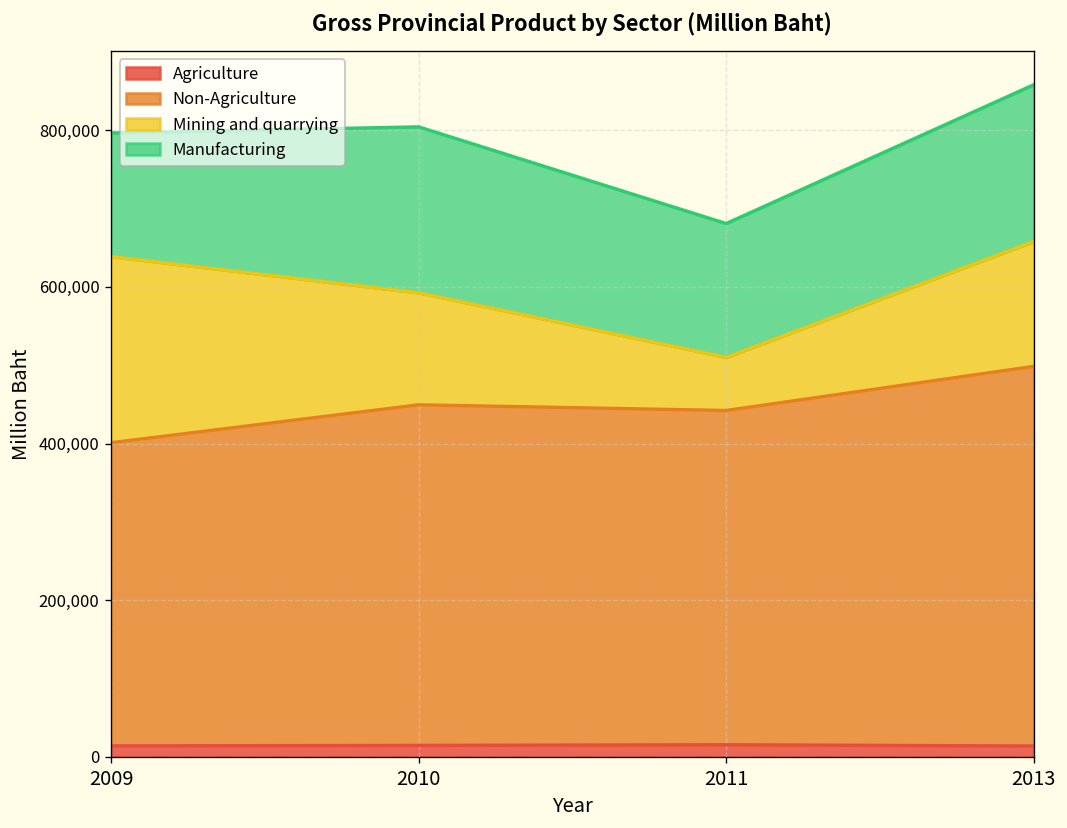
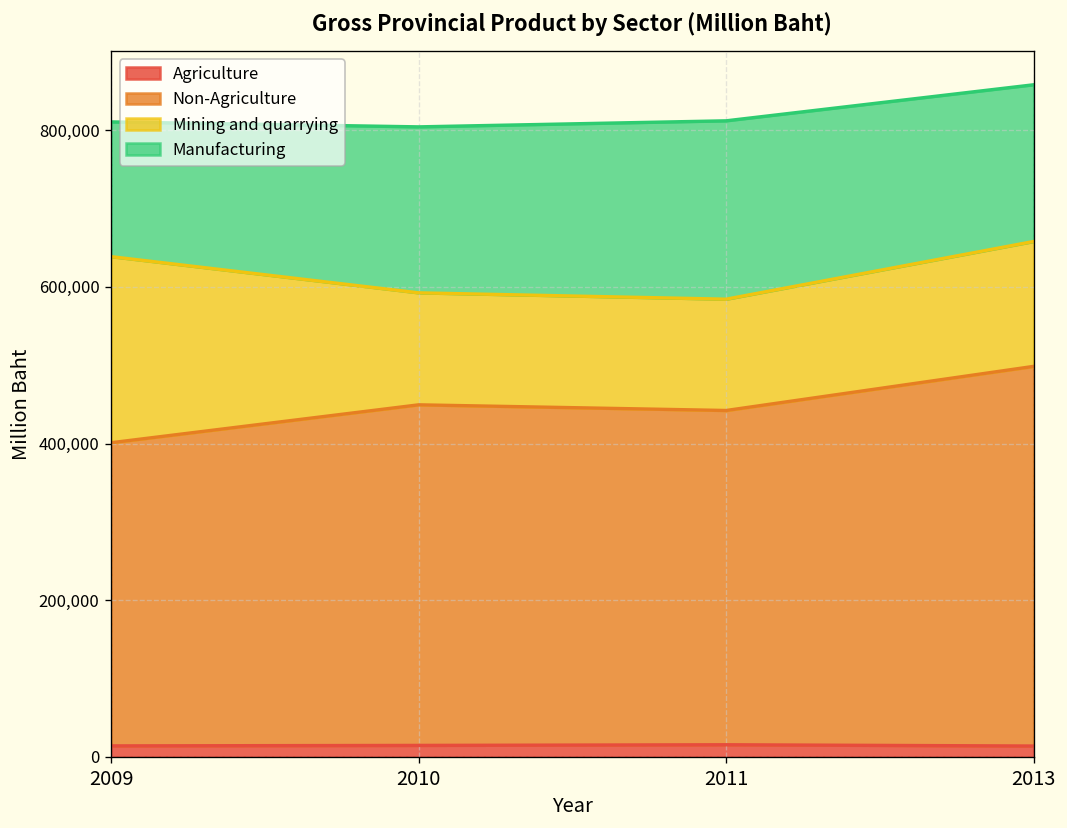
  {
    "Mining and quarrying": {
      "2009": "240,000",
      "2010": "140,000",
-     "2011": "70,000",
+     "2011": "140,000",
      "2013": "160,000"
    },
    "Manufacturing": {
-     "2009": "160,000",
+     "2009": "170,000",
      "2010": "210,000",
-     "2011": "170,000",
+     "2011": "230,000",
      "2013": "200,000"
    }
  }
